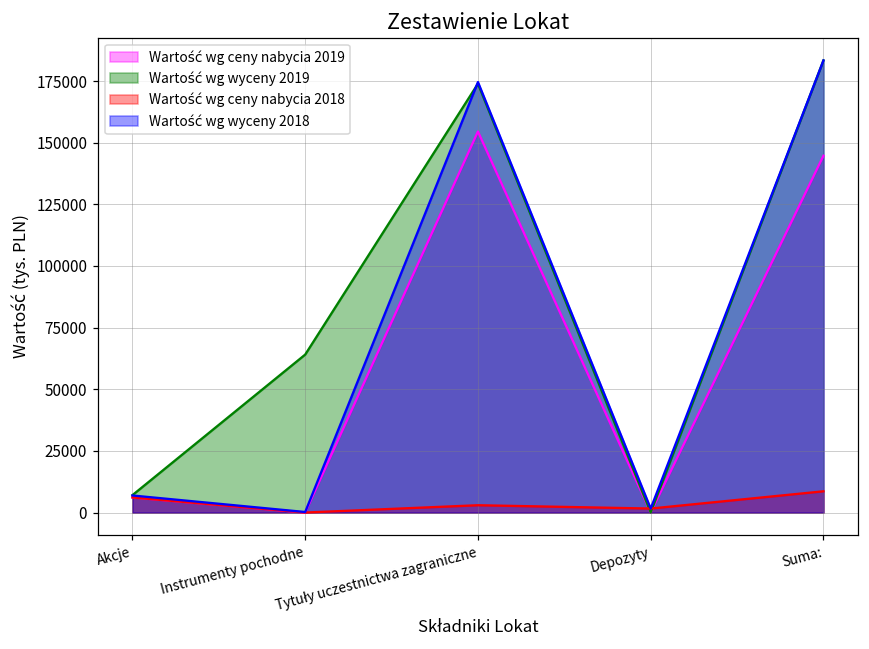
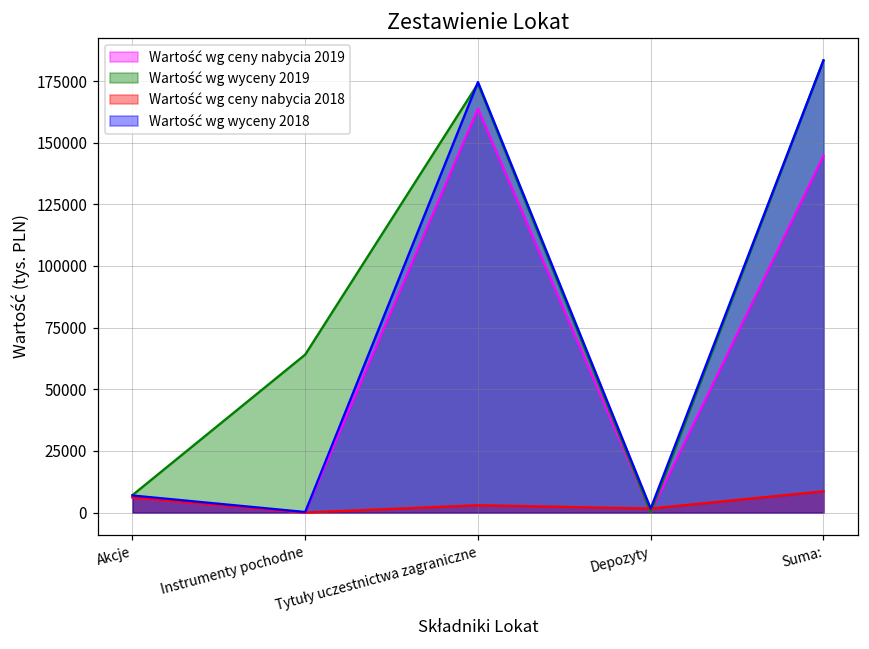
  {
    "Wartość wg ceny nabycia 2019": {
-     "Tytuły uczestnictwa zagraniczne": 155000,
+     "Tytuły uczestnictwa zagraniczne": 164000,
      "Suma:": 145000
    },
    "Wartość wg wyceny 2019": {
      "Instrumenty pochodne": 64000
    },
    "Wartość wg ceny nabycia 2018": {
      "Tytuły uczestnictwa zagraniczne": 3000,
      "Suma:": 9000
    }
  }
